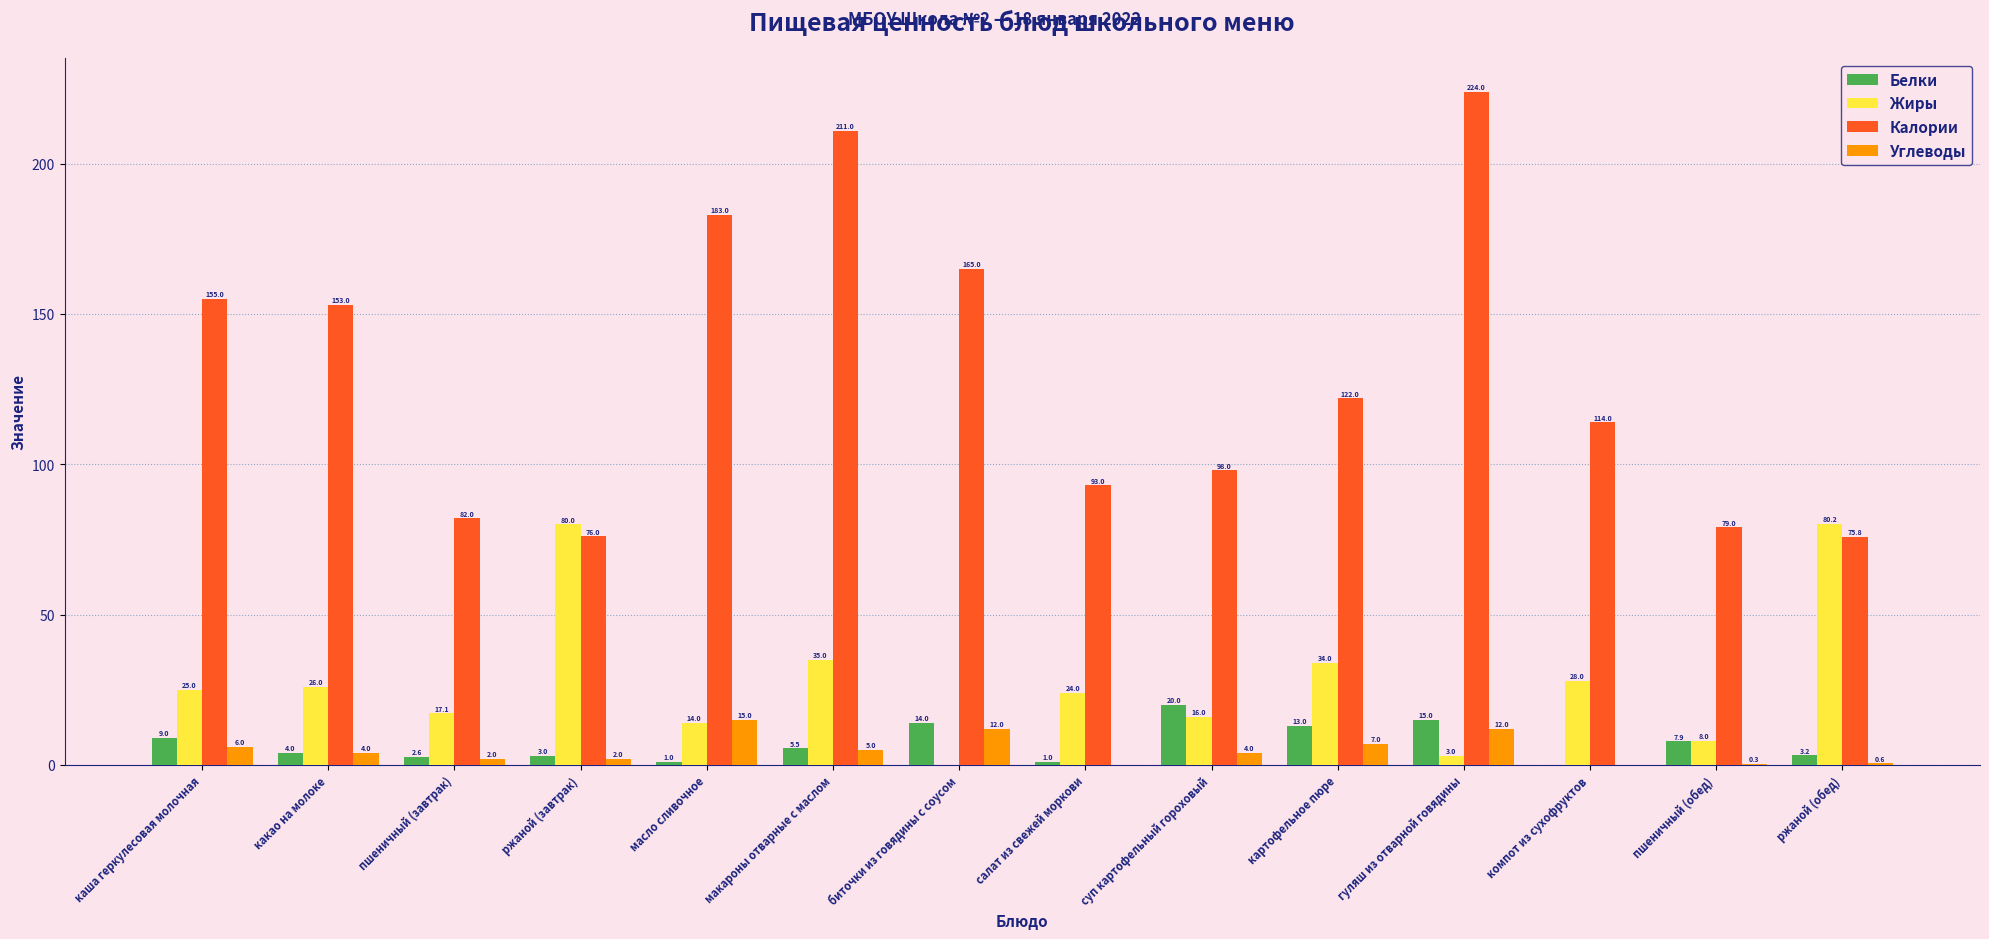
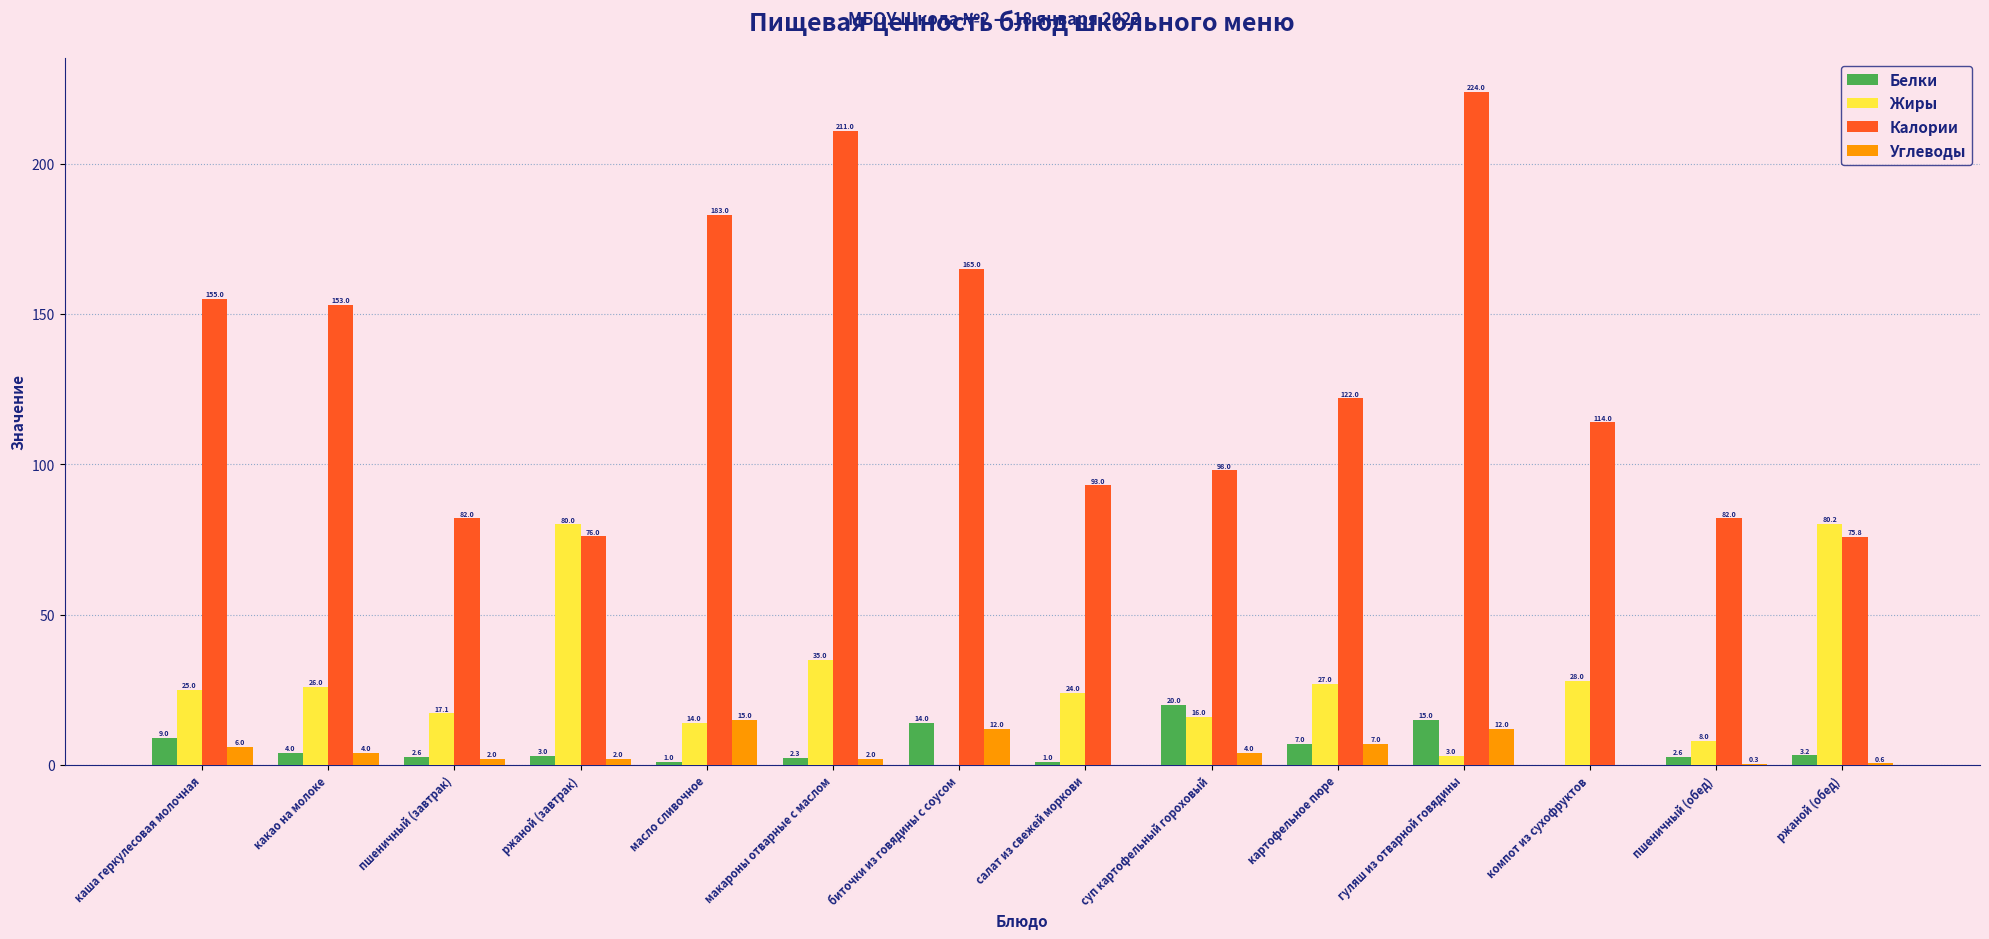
  {
    "Белки": {
      "каша геркулесовая молочная": 9.0,
      "какао на молоке": 4.0,
      "пшеничный (завтрак)": 2.6,
      "ржаной (завтрак)": 3.0,
      "масло сливочное": 1.0,
-     "макароны отварные с маслом": 5.5,
+     "макароны отварные с маслом": 2.3,
      "биточки из говядины с соусом": 14.0,
      "салат из свежей моркови": 1.0,
      "суп картофельный гороховый": 20.0,
-     "картофельное пюре": 13.0,
+     "картофельное пюре": 7.0,
      "гуляш из отварной говядины": 15.0,
-     "пшеничный (обед)": 7.9,
+     "пшеничный (обед)": 2.6,
      "ржаной (обед)": 3.2
    },
    "Жиры": {
      "каша геркулесовая молочная": 25.0,
      "какао на молоке": 26.0,
      "пшеничный (завтрак)": 17.1,
      "ржаной (завтрак)": 80.0,
      "масло сливочное": 14.0,
      "макароны отварные с маслом": 35.0,
      "салат из свежей моркови": 24.0,
      "суп картофельный гороховый": 16.0,
-     "картофельное пюре": 34.0,
+     "картофельное пюре": 27.0,
      "гуляш из отварной говядины": 3.0,
      "компот из сухофруктов": 28.0,
      "пшеничный (обед)": 8.0,
      "ржаной (обед)": 80.2
    },
    "Калории": {
      "каша геркулесовая молочная": 155.0,
      "какао на молоке": 153.0,
      "пшеничный (завтрак)": 82.0,
      "ржаной (завтрак)": 76.0,
      "масло сливочное": 183.0,
      "макароны отварные с маслом": 211.0,
      "биточки из говядины с соусом": 165.0,
      "салат из свежей моркови": 93.0,
      "суп картофельный гороховый": 98.0,
      "картофельное пюре": 122.0,
      "гуляш из отварной говядины": 224.0,
      "компот из сухофруктов": 114.0,
-     "пшеничный (обед)": 79.0,
+     "пшеничный (обед)": 82.0,
      "ржаной (обед)": 75.8
    },
    "Углеводы": {
      "каша геркулесовая молочная": 6.0,
      "какао на молоке": 4.0,
      "пшеничный (завтрак)": 2.0,
      "ржаной (завтрак)": 2.0,
      "масло сливочное": 15.0,
-     "макароны отварные с маслом": 5.0,
+     "макароны отварные с маслом": 2.0,
      "биточки из говядины с соусом": 12.0,
      "суп картофельный гороховый": 4.0,
      "картофельное пюре": 7.0,
      "гуляш из отварной говядины": 12.0,
      "пшеничный (обед)": 0.3,
      "ржаной (обед)": 0.6
    }
  }
